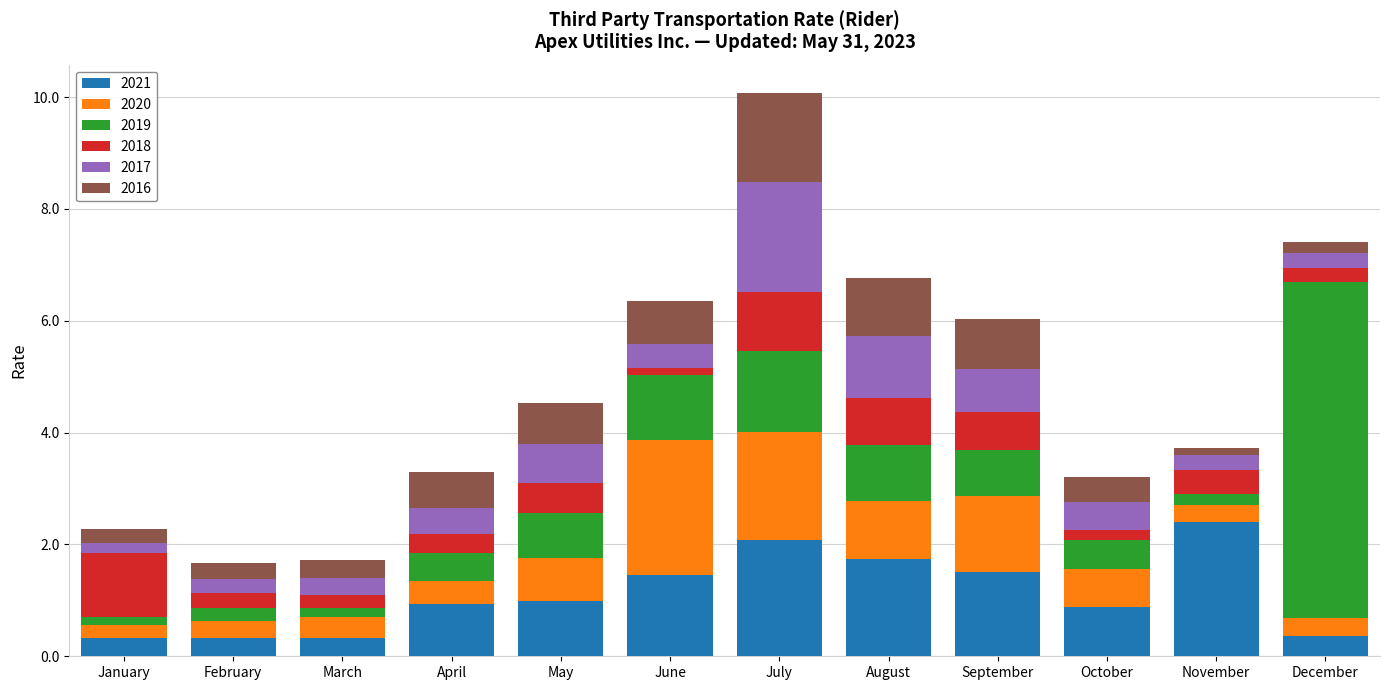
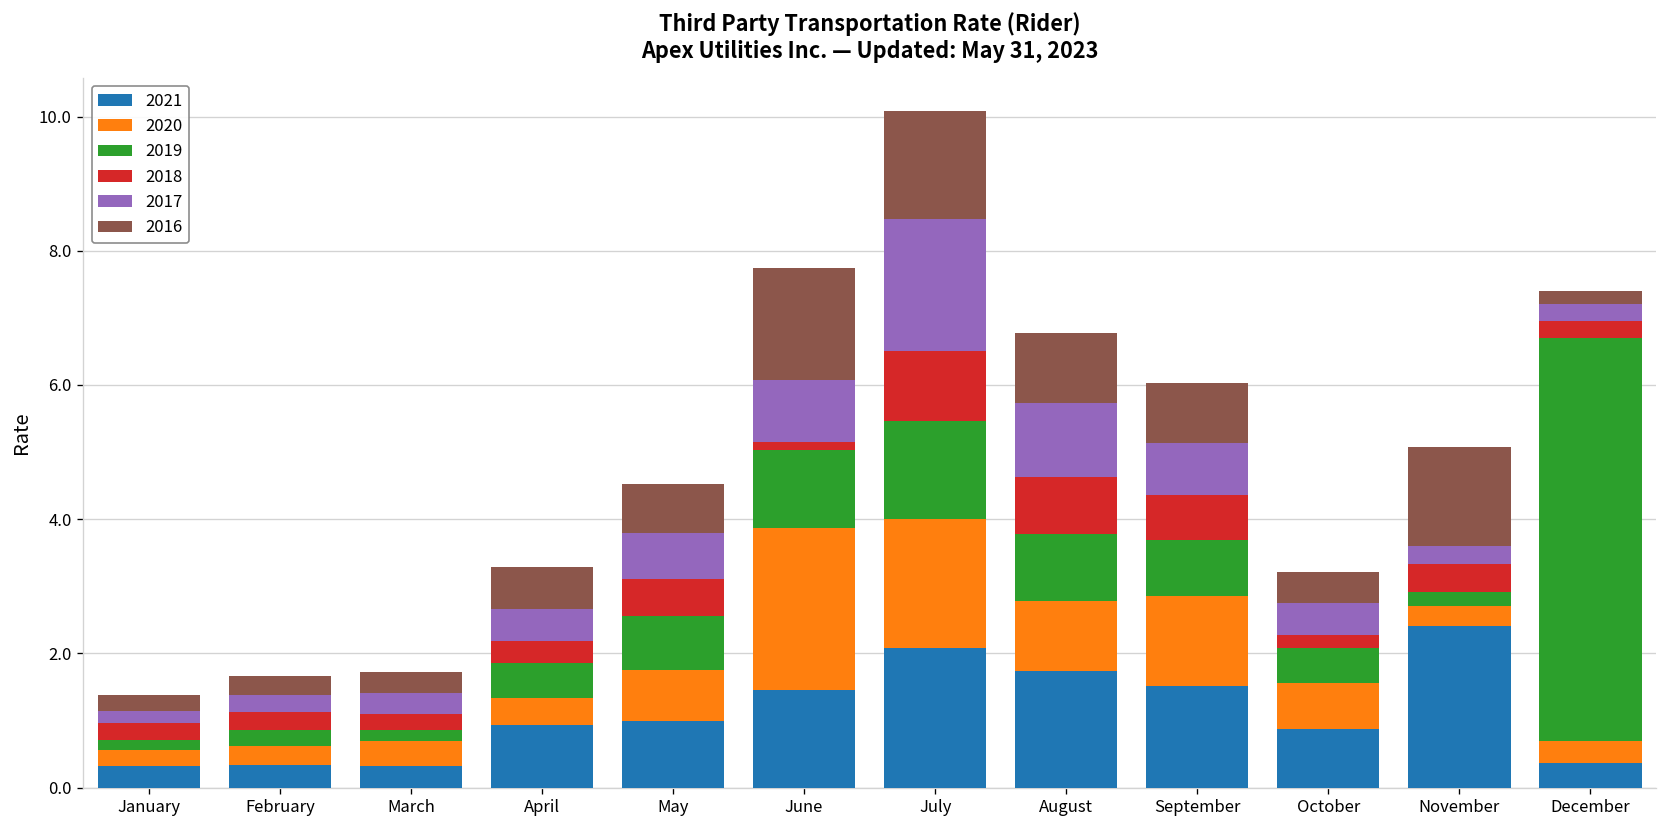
  {
    "2021": {
      "January": 0.3,
      "February": 0.3,
      "March": 0.3,
      "April": 0.9,
      "May": 1.0,
      "June": 1.5,
      "July": 2.1,
      "August": 1.7,
      "September": 1.5,
      "October": 0.9,
      "November": 2.4,
      "December": 0.4
    },
    "2020": {
      "January": 0.2,
      "February": 0.3,
      "March": 0.4,
      "April": 0.4,
      "May": 0.8,
      "June": 2.4,
      "July": 1.9,
      "August": 1.1,
      "September": 1.3,
      "October": 0.7,
      "November": 0.3,
      "December": 0.3
    },
    "2019": {
      "January": 0.2,
      "February": 0.2,
      "March": 0.2,
      "April": 0.5,
      "May": 0.8,
      "June": 1.2,
      "July": 1.5,
      "August": 1.0,
      "September": 0.8,
      "October": 0.5,
      "November": 0.2,
      "December": 6.0
    },
    "2018": {
-     "January": 1.1,
+     "January": 0.3,
      "February": 0.3,
      "March": 0.2,
      "April": 0.3,
      "May": 0.6,
      "June": 0.1,
      "July": 1.0,
      "August": 0.8,
      "September": 0.7,
      "October": 0.2,
      "November": 0.4,
      "December": 0.3
    },
    "2017": {
      "January": 0.2,
      "February": 0.3,
      "March": 0.3,
      "April": 0.5,
      "May": 0.7,
-     "June": 0.4,
+     "June": 0.9,
      "July": 2.0,
      "August": 1.1,
      "September": 0.8,
      "October": 0.5,
      "November": 0.3,
      "December": 0.3
    },
    "2016": {
      "January": 0.2,
      "February": 0.3,
      "March": 0.3,
      "April": 0.6,
      "May": 0.7,
-     "June": 0.8,
+     "June": 1.7,
      "July": 1.6,
      "August": 1.0,
      "September": 0.9,
      "October": 0.5,
-     "November": 0.1,
+     "November": 1.5,
      "December": 0.2
    }
  }
